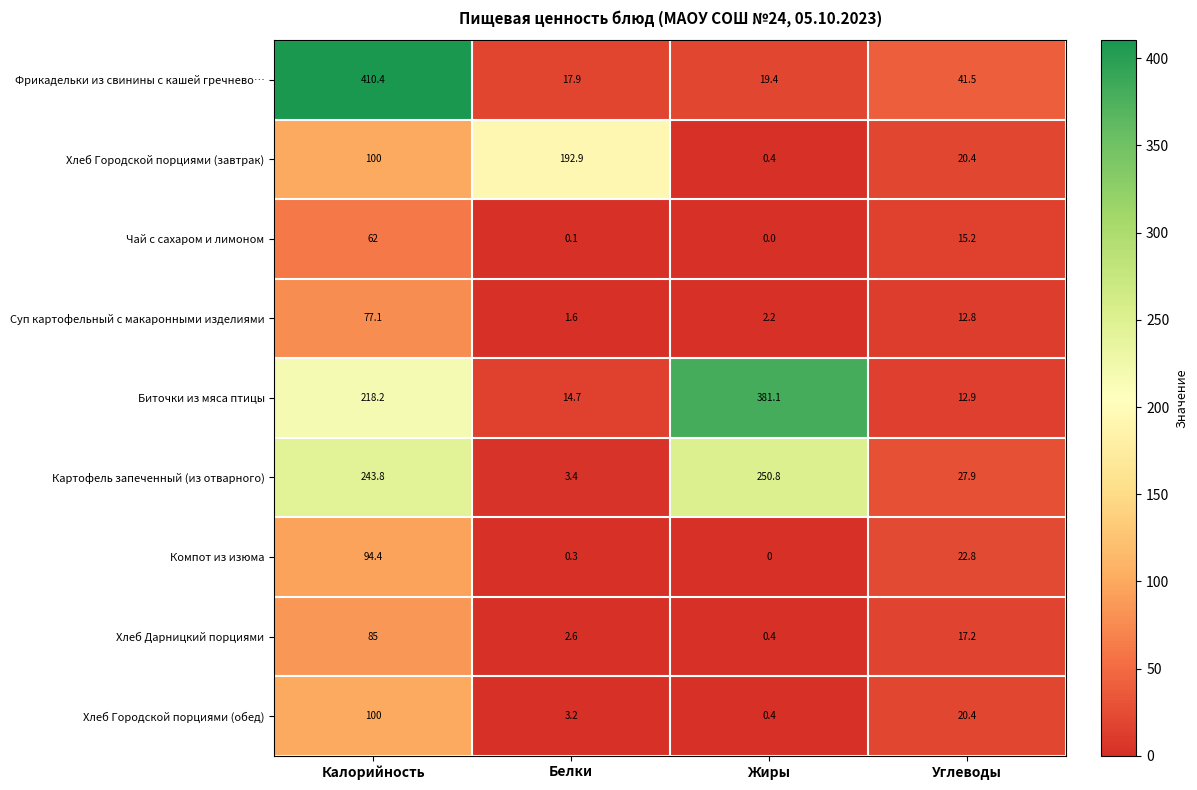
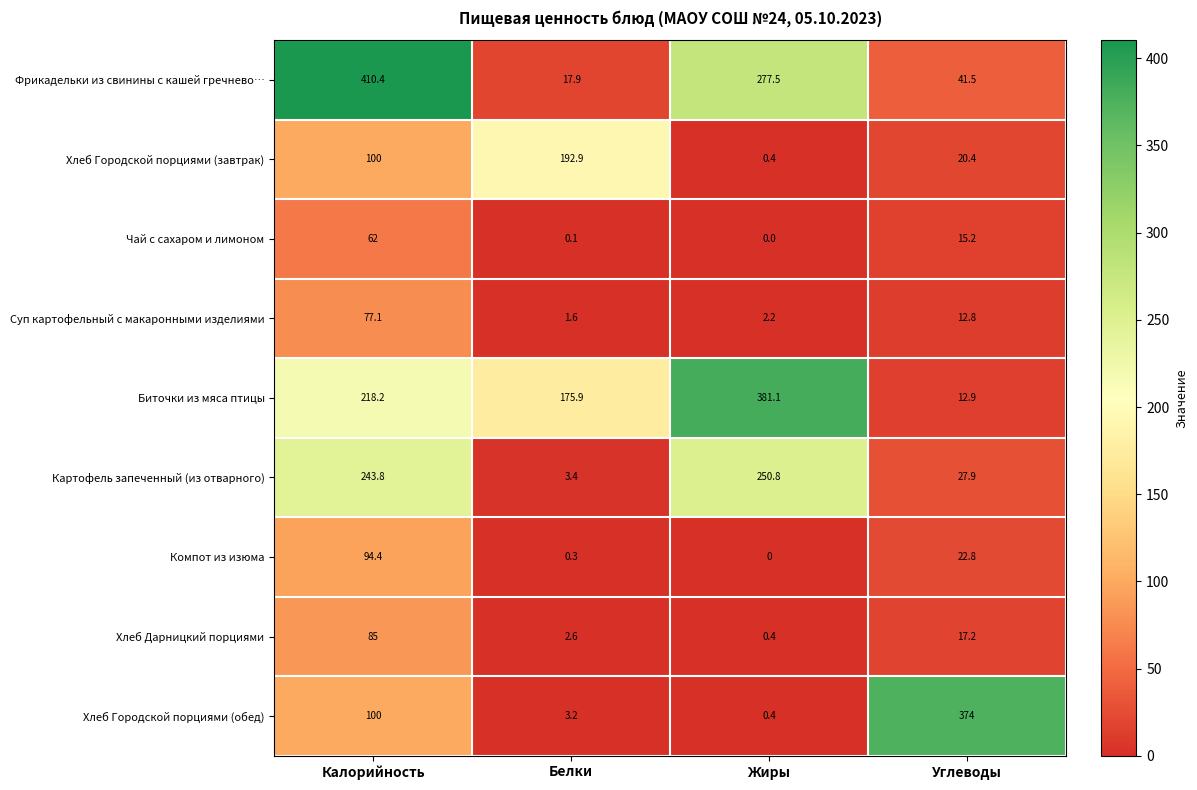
  {
    "Фрикадельки из свинины с кашей гречнево…": {
      "Калорийность": 410.4,
      "Белки": 17.9,
-     "Жиры": 19.4,
+     "Жиры": 277.5,
      "Углеводы": 41.5
    },
    "Хлеб Городской порциями (завтрак)": {
      "Калорийность": 100,
      "Белки": 192.9,
      "Жиры": 0.4,
      "Углеводы": 20.4
    },
    "Чай с сахаром и лимоном": {
      "Калорийность": 62,
      "Белки": 0.1,
      "Жиры": 0.0,
      "Углеводы": 15.2
    },
    "Суп картофельный с макаронными изделиями": {
      "Калорийность": 77.1,
      "Белки": 1.6,
      "Жиры": 2.2,
      "Углеводы": 12.8
    },
    "Биточки из мяса птицы": {
      "Калорийность": 218.2,
-     "Белки": 14.7,
+     "Белки": 175.9,
      "Жиры": 381.1,
      "Углеводы": 12.9
    },
    "Картофель запеченный (из отварного)": {
      "Калорийность": 243.8,
      "Белки": 3.4,
      "Жиры": 250.8,
      "Углеводы": 27.9
    },
    "Компот из изюма": {
      "Калорийность": 94.4,
      "Белки": 0.3,
      "Жиры": 0,
      "Углеводы": 22.8
    },
    "Хлеб Дарницкий порциями": {
      "Калорийность": 85,
      "Белки": 2.6,
      "Жиры": 0.4,
      "Углеводы": 17.2
    },
    "Хлеб Городской порциями (обед)": {
      "Калорийность": 100,
      "Белки": 3.2,
      "Жиры": 0.4,
-     "Углеводы": 20.4
+     "Углеводы": 374
    }
  }
